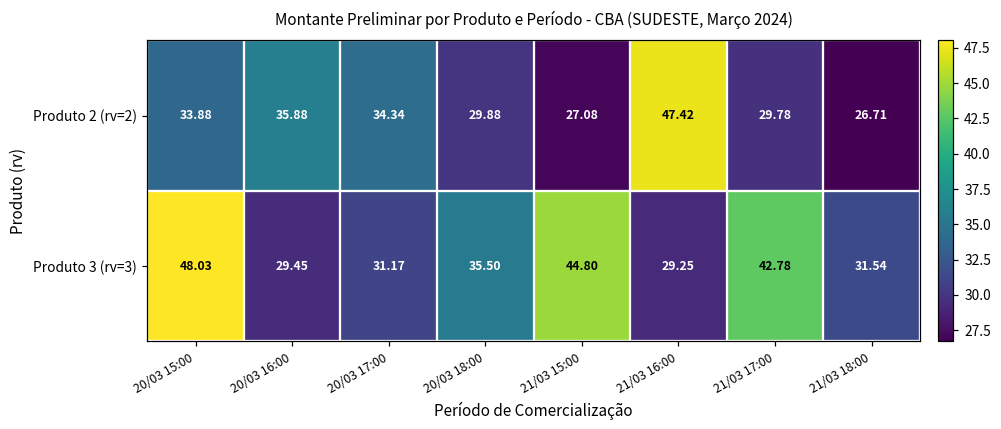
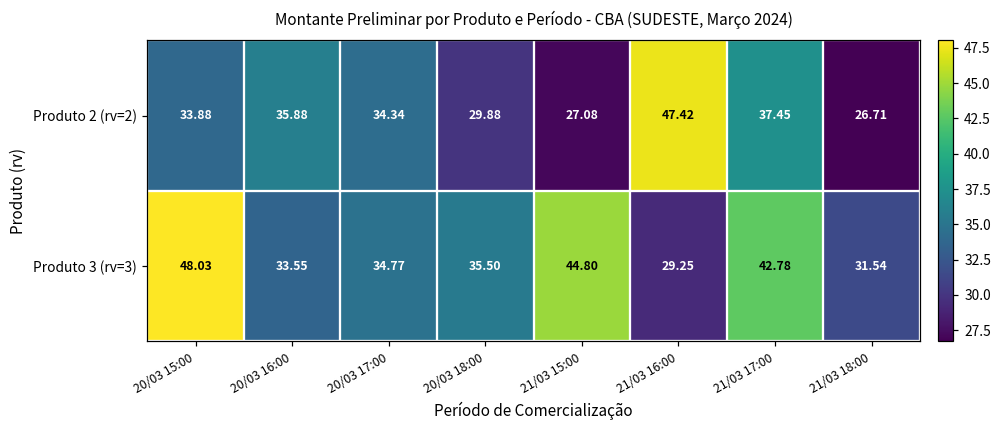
  {
    "Produto 2 (rv=2)": {
      "20/03 15:00": 33.88,
      "20/03 16:00": 35.88,
      "20/03 17:00": 34.34,
      "20/03 18:00": 29.88,
      "21/03 15:00": 27.08,
      "21/03 16:00": 47.42,
-     "21/03 17:00": 29.78,
+     "21/03 17:00": 37.45,
      "21/03 18:00": 26.71
    },
    "Produto 3 (rv=3)": {
      "20/03 15:00": 48.03,
-     "20/03 16:00": 29.45,
-     "20/03 17:00": 31.17,
+     "20/03 16:00": 33.55,
+     "20/03 17:00": 34.77,
      "20/03 18:00": 35.50,
      "21/03 15:00": 44.80,
      "21/03 16:00": 29.25,
      "21/03 17:00": 42.78,
      "21/03 18:00": 31.54
    }
  }
